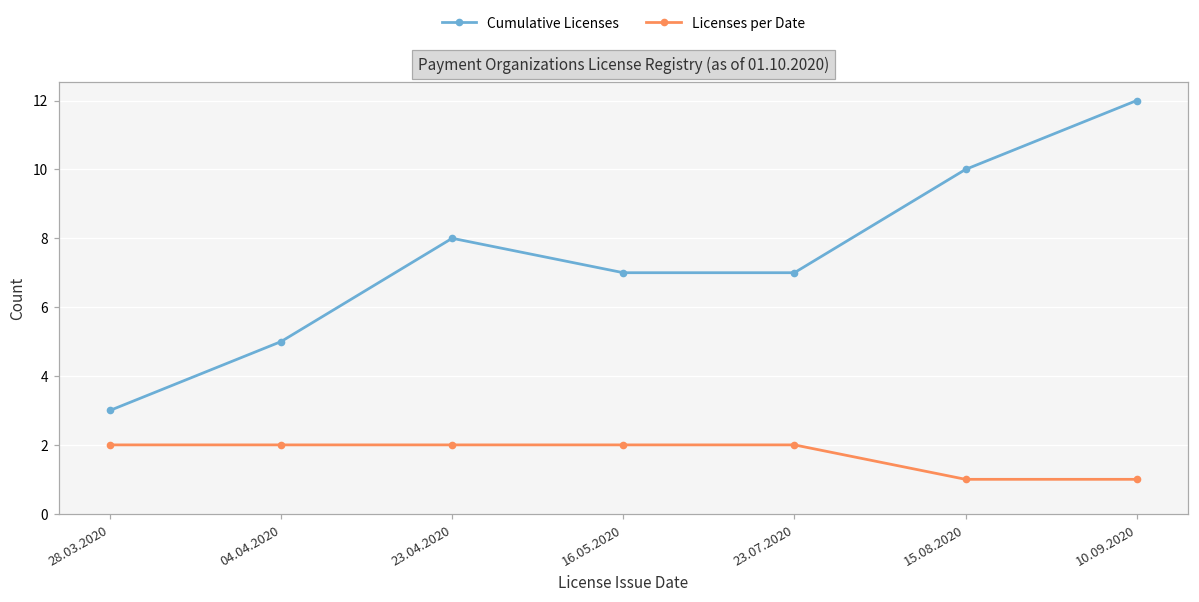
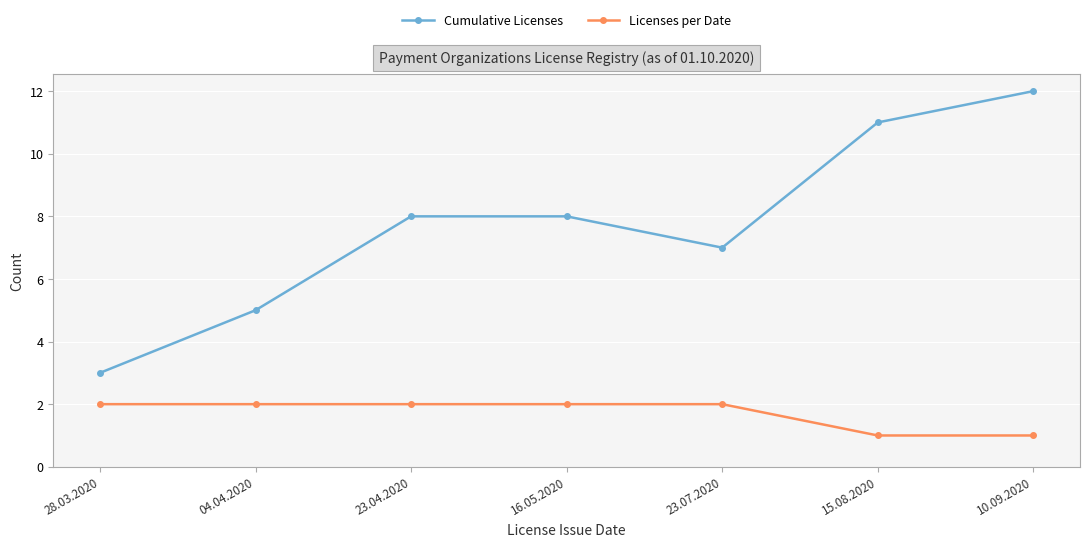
  {
    "Cumulative Licenses": {
      "28.03.2020": 3,
      "04.04.2020": 5,
      "23.04.2020": 8,
-     "16.05.2020": 7,
+     "16.05.2020": 8,
      "23.07.2020": 7,
-     "15.08.2020": 10,
+     "15.08.2020": 11,
      "10.09.2020": 12
    },
    "Licenses per Date": {
      "28.03.2020": 2,
      "04.04.2020": 2,
      "23.04.2020": 2,
      "16.05.2020": 2,
      "23.07.2020": 2,
      "15.08.2020": 1,
      "10.09.2020": 1
    }
  }
